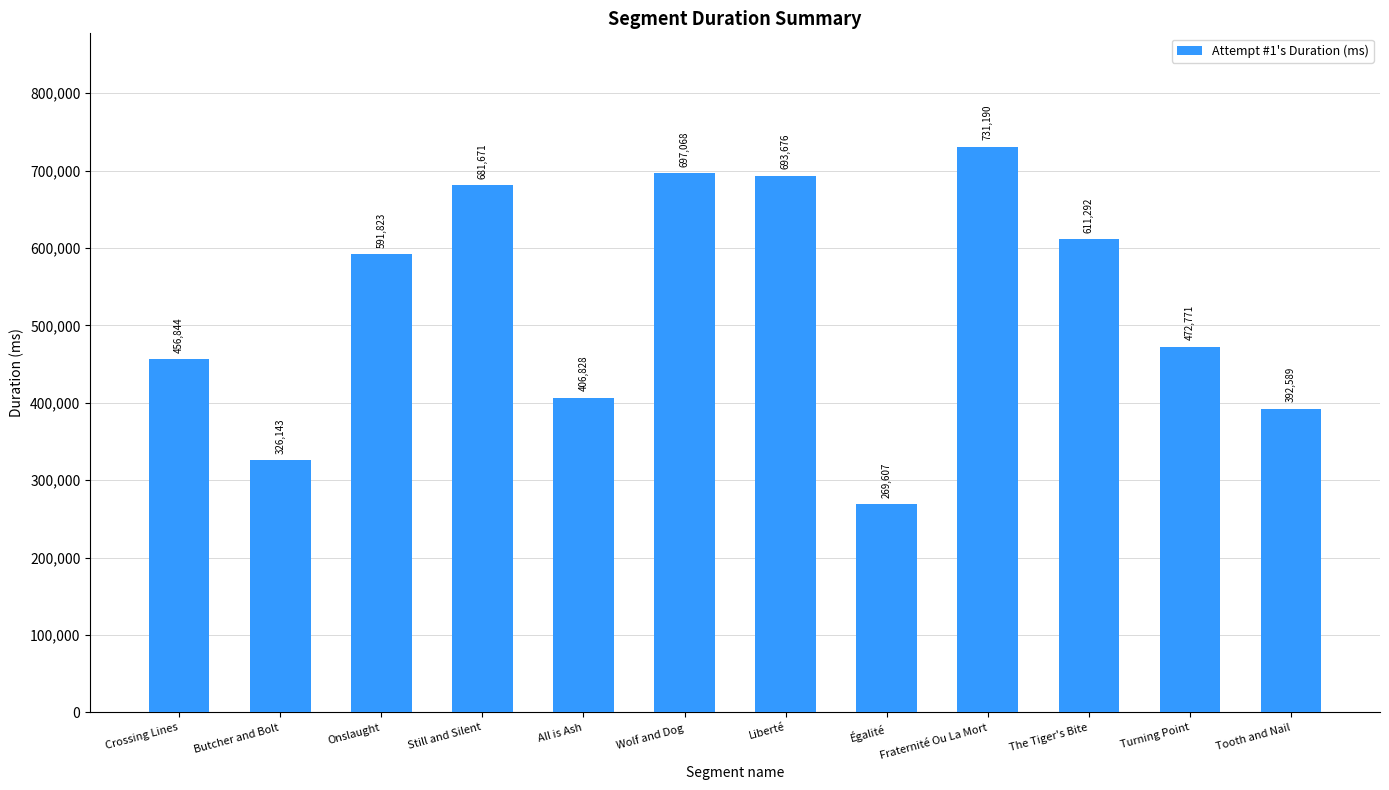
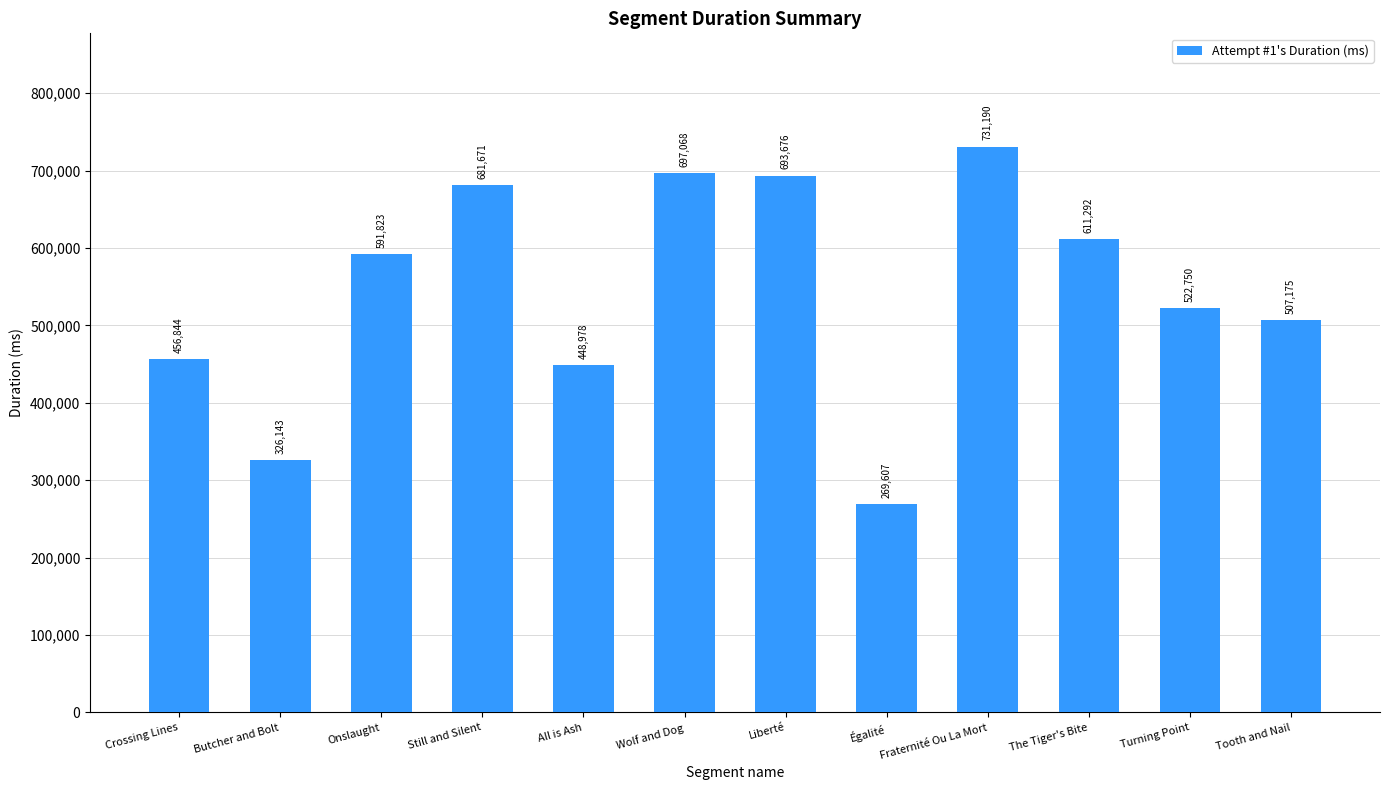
  {
    "Crossing Lines": "456,844",
    "Butcher and Bolt": "326,143",
    "Onslaught": "591,823",
    "Still and Silent": "681,671",
-   "All is Ash": "406,828",
+   "All is Ash": "448,978",
    "Wolf and Dog": "697,068",
    "Liberté": "693,676",
    "Égalité": "269,607",
    "Fraternité Ou La Mort": "731,190",
    "The Tiger's Bite": "611,292",
-   "Turning Point": "472,771",
-   "Tooth and Nail": "392,589"
+   "Turning Point": "522,750",
+   "Tooth and Nail": "507,175"
  }
